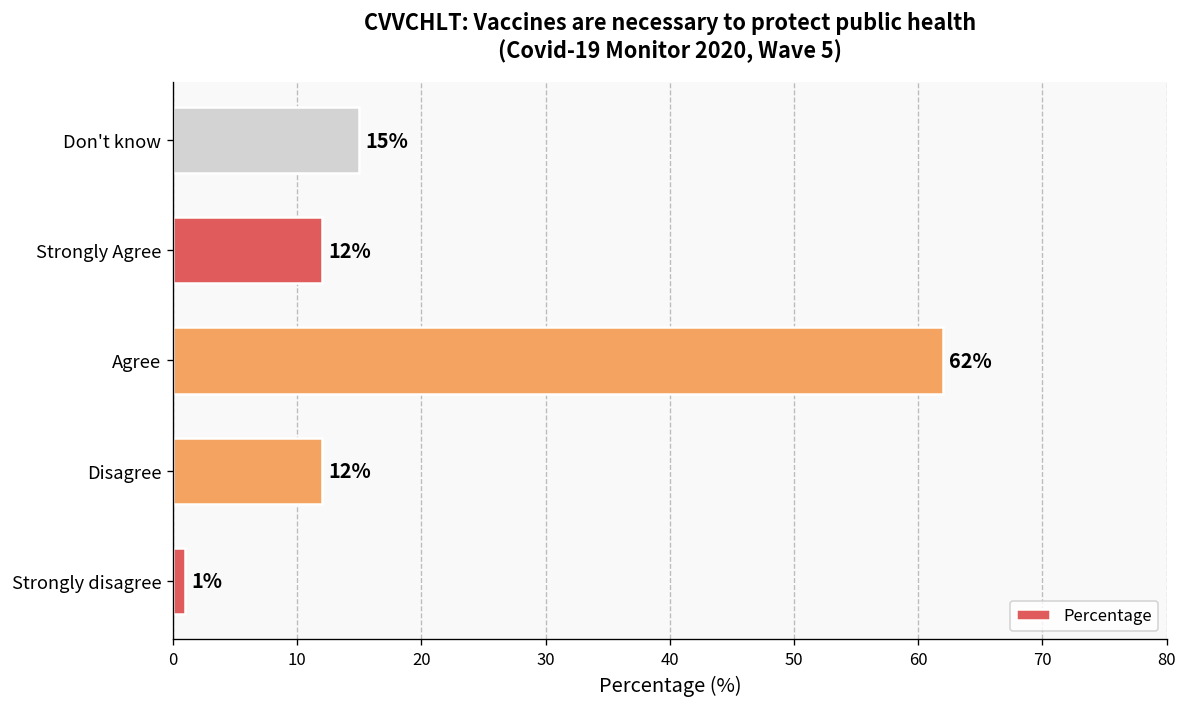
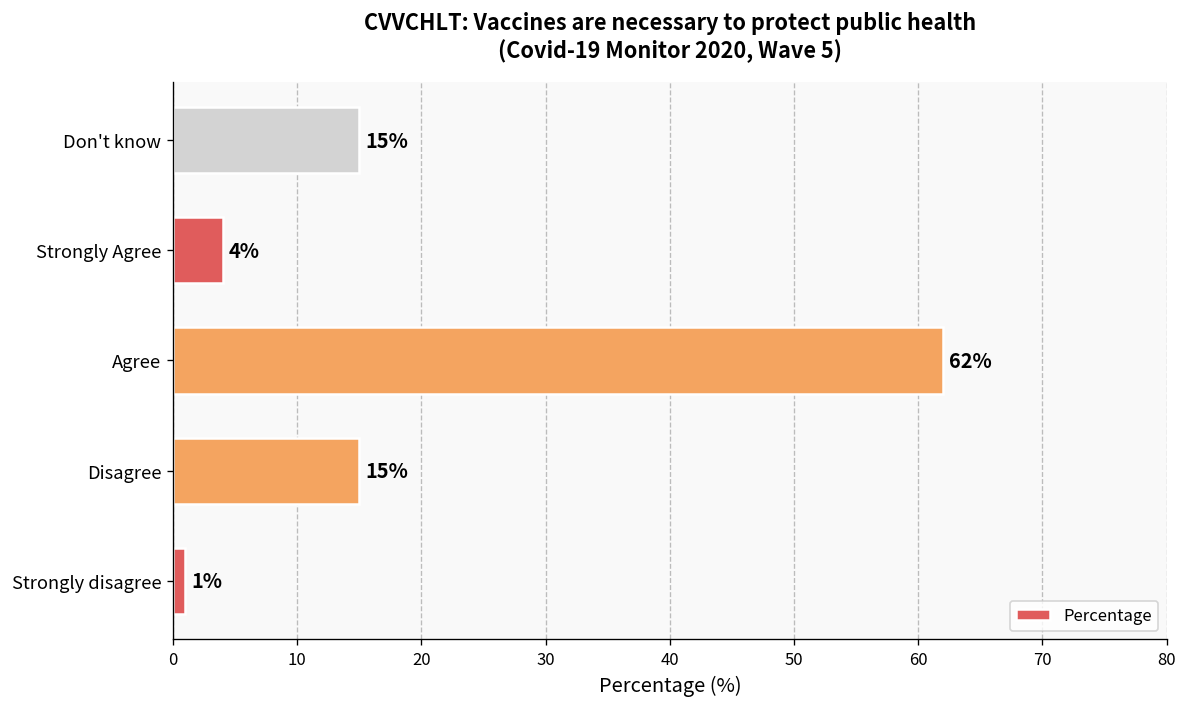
  {
    "Don't know": "15%",
-   "Strongly Agree": "12%",
+   "Strongly Agree": "4%",
    "Agree": "62%",
-   "Disagree": "12%",
+   "Disagree": "15%",
    "Strongly disagree": "1%"
  }
